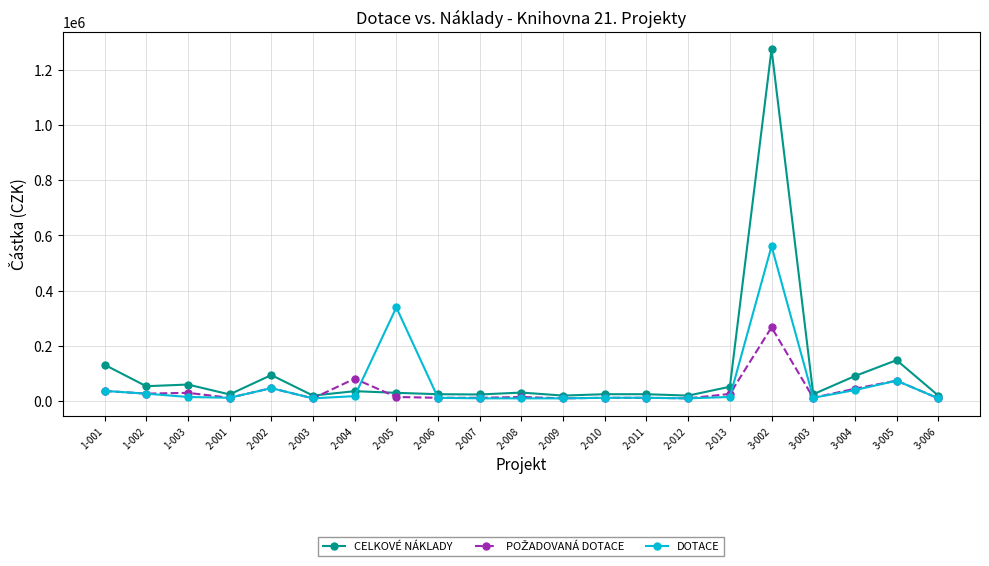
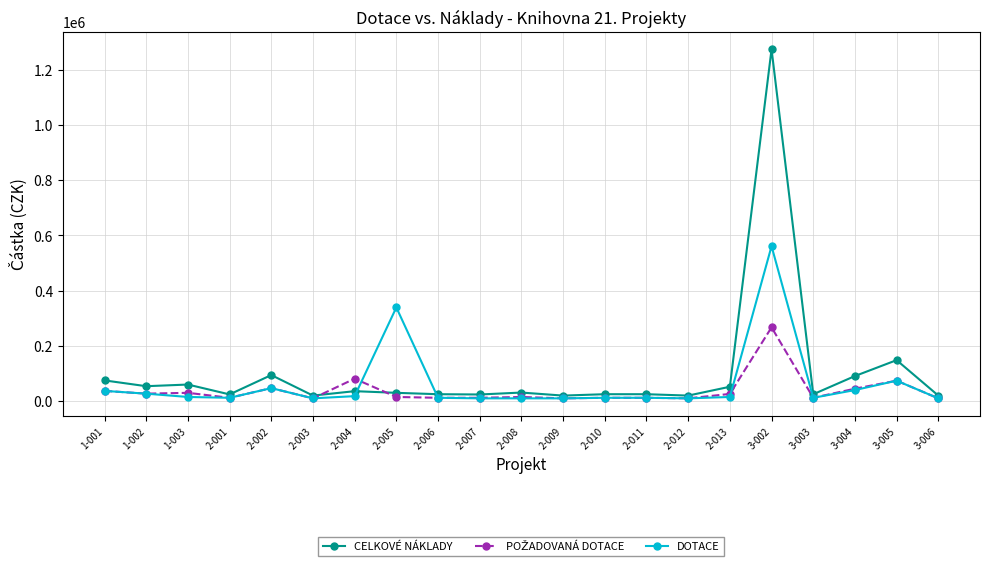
  {
    "CELKOVÉ NÁKLADY": {
-     "1-001": 130000,
+     "1-001": 80000,
      "1-002": 50000,
      "1-003": 60000,
      "2-001": 20000,
      "2-002": 90000,
      "2-003": 20000,
      "2-004": 40000,
      "2-005": 30000,
      "2-006": 30000,
      "2-007": 20000,
      "2-008": 30000,
      "2-009": 20000,
      "2-010": 30000,
      "2-011": 30000,
      "2-012": 20000,
      "2-013": 50000,
      "3-002": 1270000,
      "3-003": 20000,
      "3-004": 90000,
      "3-005": 150000,
      "3-006": 20000
    },
    "POŽADOVANÁ DOTACE": {
      "1-003": 30000,
      "2-004": 80000,
      "2-005": 20000,
      "2-013": 30000,
      "3-002": 270000
    },
    "DOTACE": {
      "1-003": 20000,
      "2-004": 20000,
      "2-005": 340000,
      "2-013": 20000,
      "3-002": 560000
    }
  }
